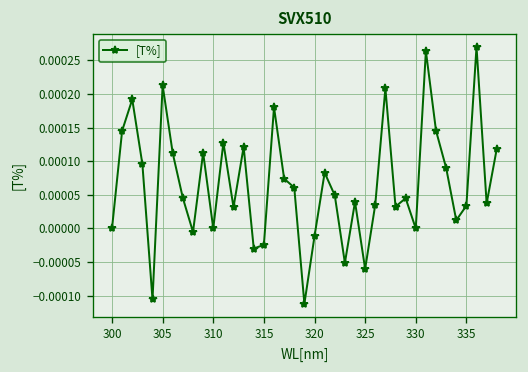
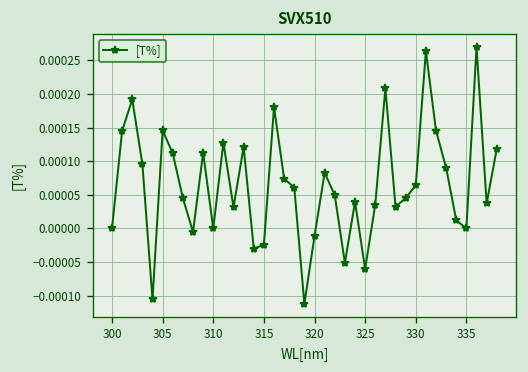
  {
    "300": 0.00000,
-   "305": 0.00021,
+   "305": 0.00015,
    "310": 0.00000,
    "315": -0.00002,
    "320": -0.00001,
    "325": -0.00006,
-   "330": 0.0000,
-   "335": 0.00003
+   "330": 0.0001,
+   "335": 0.00000
  }
